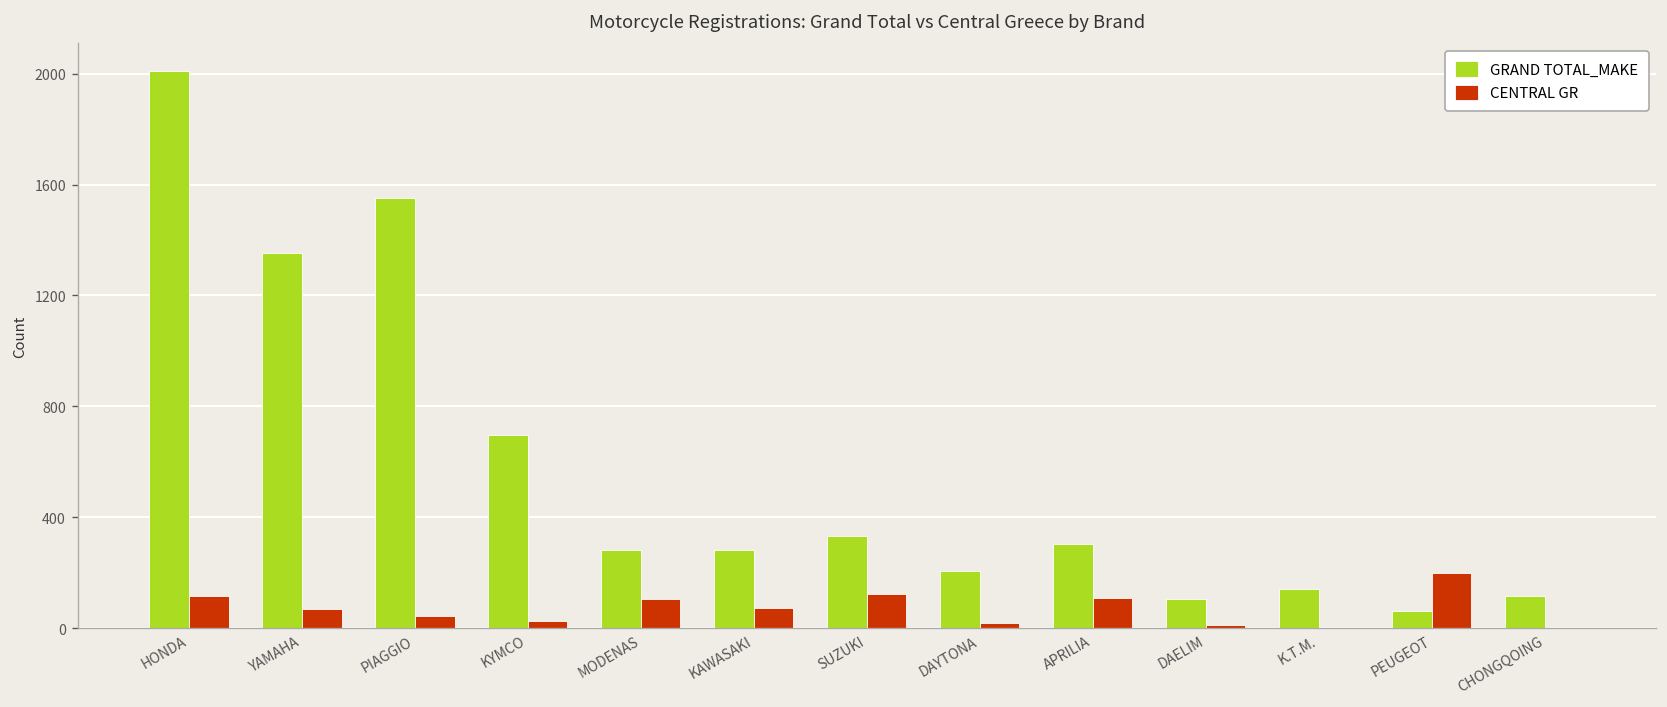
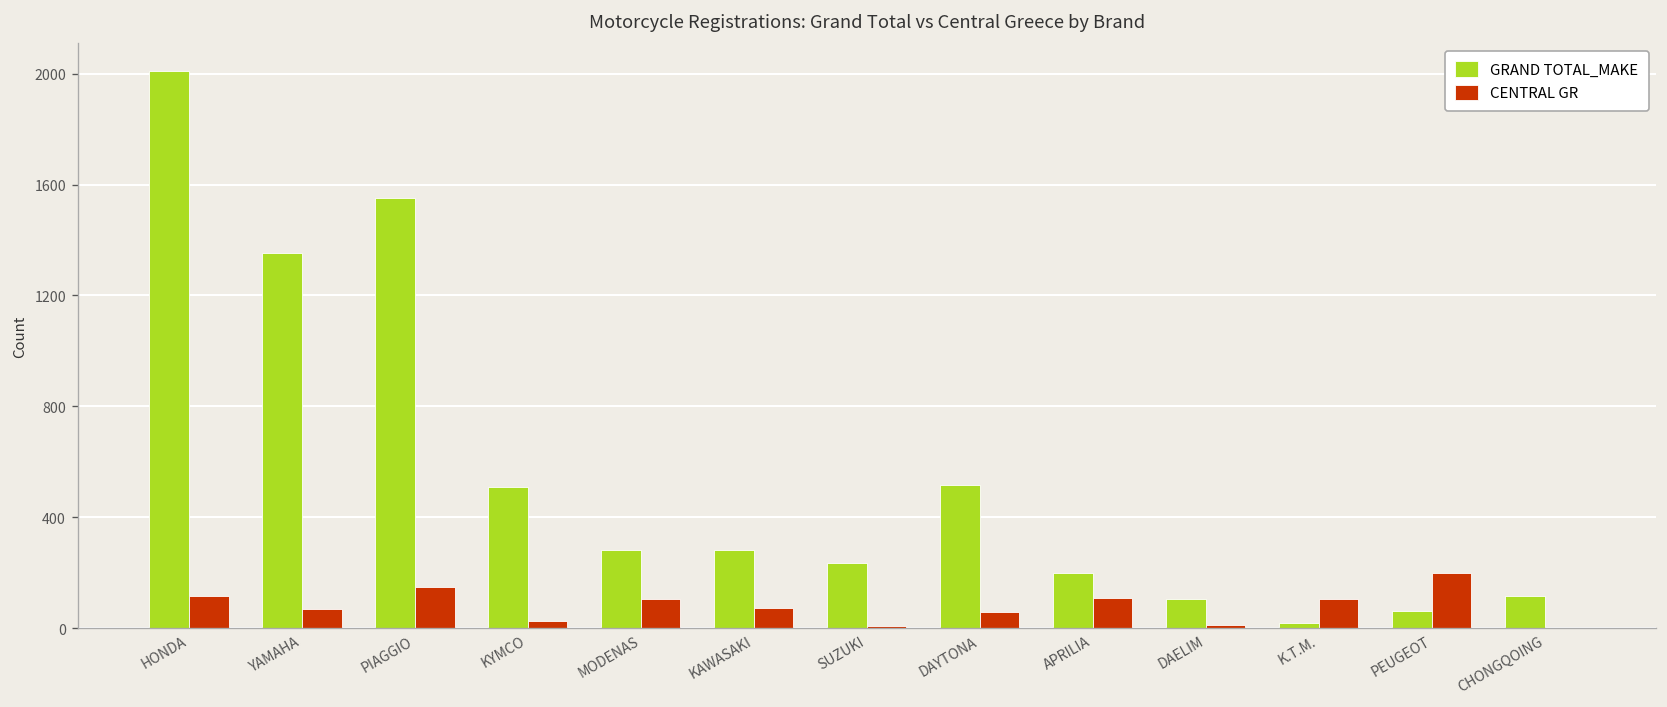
  {
    "GRAND TOTAL_MAKE": {
      "HONDA": 2010,
      "YAMAHA": 1350,
      "PIAGGIO": 1550,
-     "KYMCO": 700,
+     "KYMCO": 510,
      "MODENAS": 280,
      "KAWASAKI": 280,
-     "SUZUKI": 330,
-     "DAYTONA": 210,
-     "APRILIA": 300,
+     "SUZUKI": 240,
+     "DAYTONA": 520,
+     "APRILIA": 200,
      "DAELIM": 100,
-     "K.T.M.": 140,
+     "K.T.M.": 20,
      "PEUGEOT": 60,
      "CHONGQOING": 120
    },
    "CENTRAL GR": {
      "HONDA": 120,
      "YAMAHA": 70,
-     "PIAGGIO": 40,
+     "PIAGGIO": 150,
      "KYMCO": 30,
      "MODENAS": 110,
      "KAWASAKI": 70,
-     "SUZUKI": 130,
-     "DAYTONA": 20,
+     "SUZUKI": 10,
+     "DAYTONA": 60,
      "APRILIA": 110,
      "DAELIM": 10,
-     "K.T.M.": 0,
+     "K.T.M.": 110,
      "PEUGEOT": 200
    }
  }
